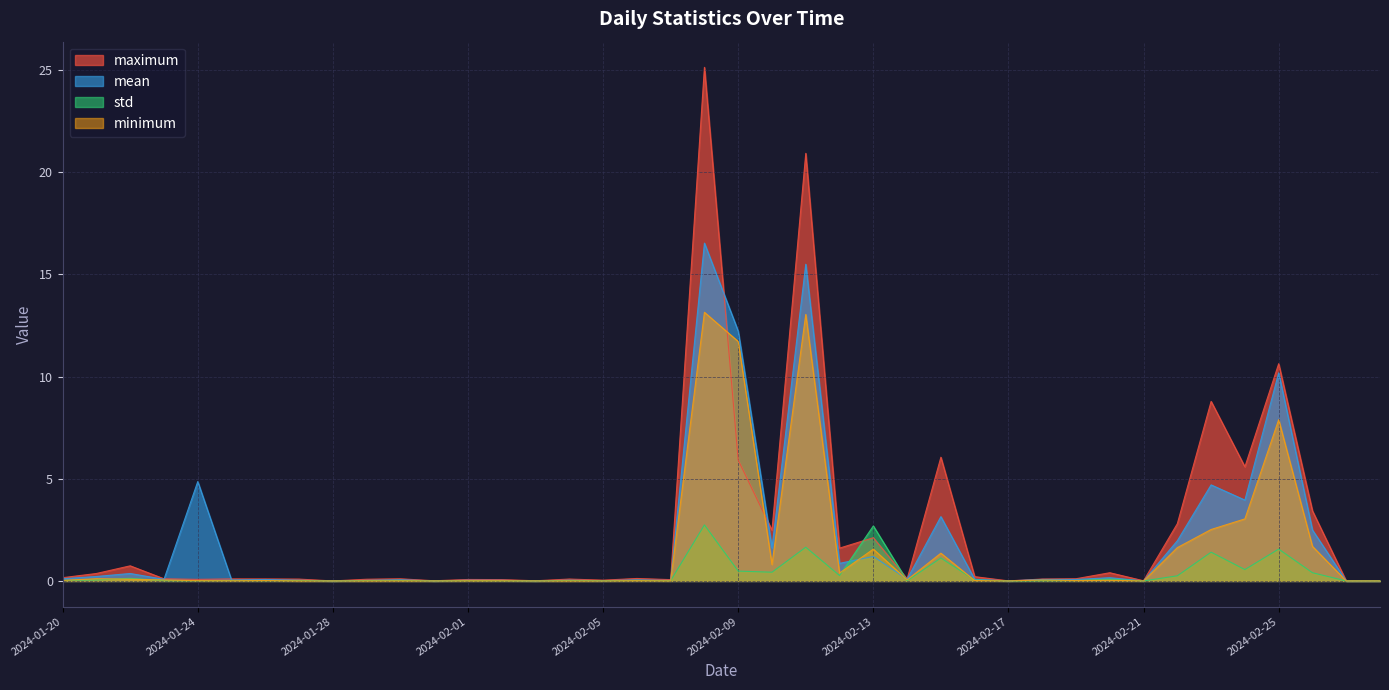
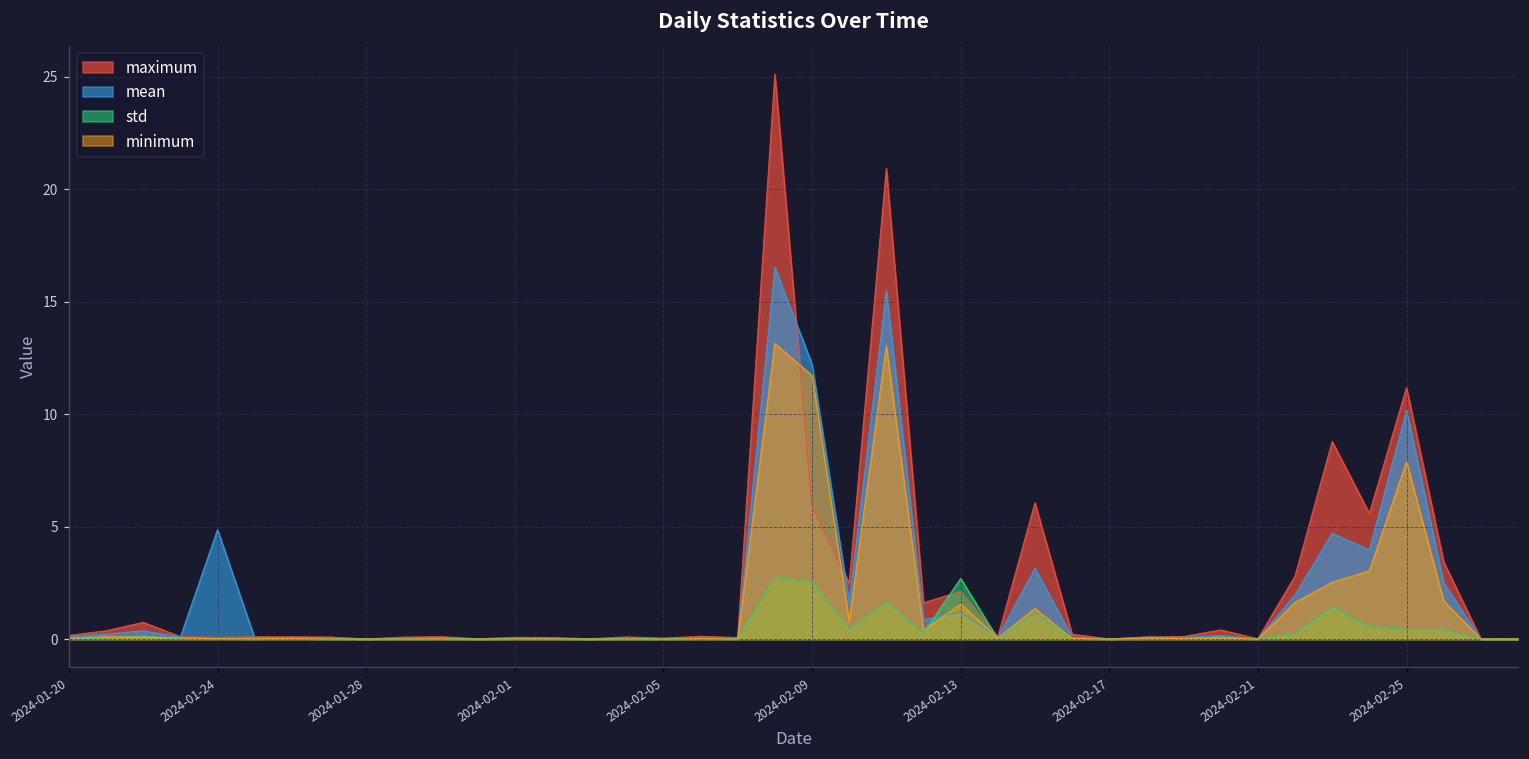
  {
    "maximum": {
      "2024-02-09": 5.9,
      "2024-02-13": 2.1,
-     "2024-02-25": 10.6
+     "2024-02-25": 11.2
    },
    "mean": {
      "2024-01-24": 4.9,
      "2024-02-09": 12.2,
      "2024-02-13": 1.2,
      "2024-02-25": 10.2
    },
    "std": {
-     "2024-02-09": 0.5,
+     "2024-02-09": 2.5,
      "2024-02-13": 2.7,
-     "2024-02-25": 1.6
+     "2024-02-25": 0.4
    },
    "minimum": {
      "2024-02-09": 11.7,
      "2024-02-13": 1.6,
      "2024-02-25": 7.9
    }
  }
